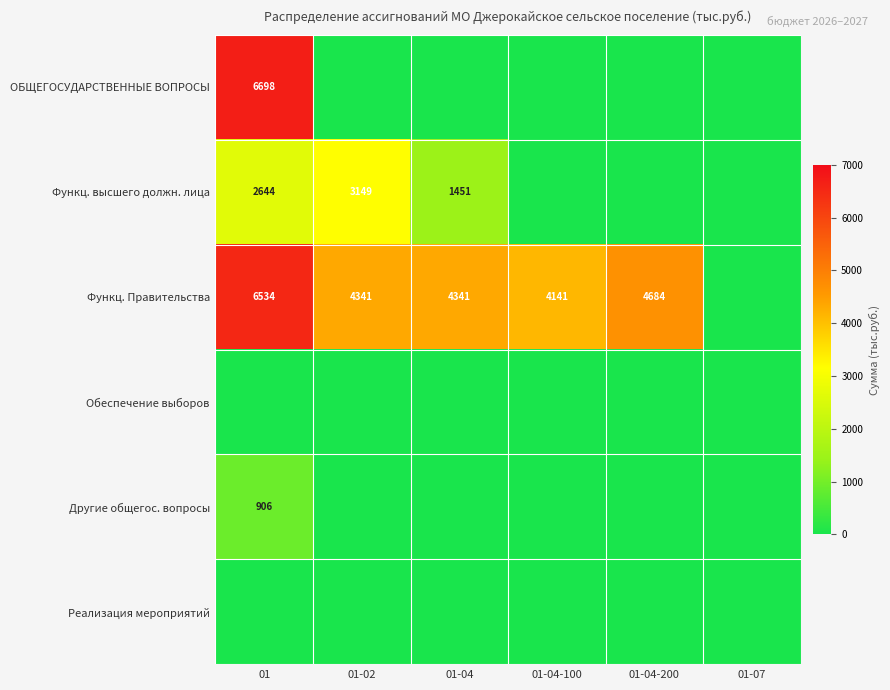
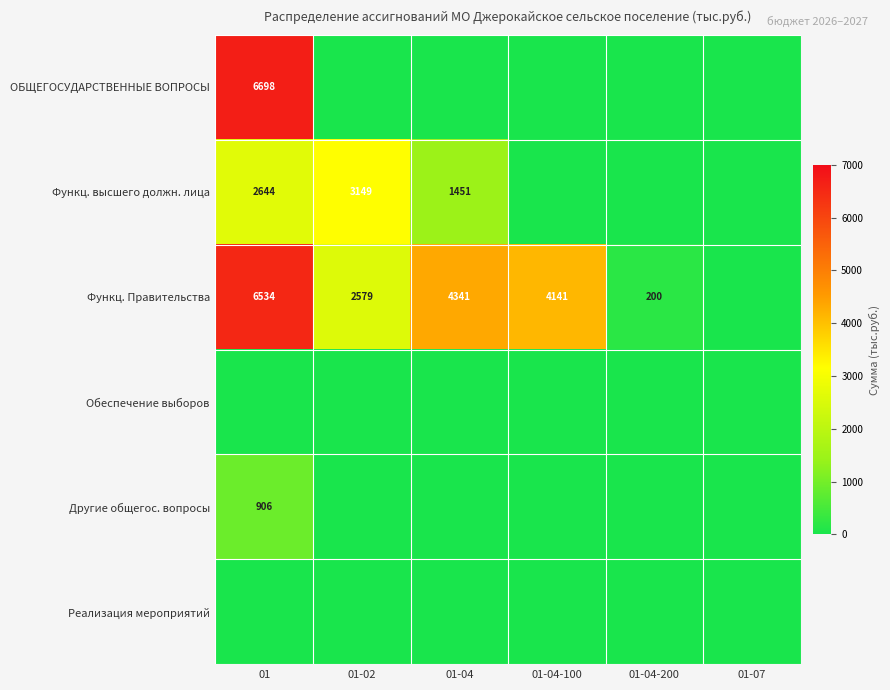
  {
    "ОБЩЕГОСУДАРСТВЕННЫЕ ВОПРОСЫ": {
      "01": 6698
    },
    "Функц. высшего должн. лица": {
      "01": 2644,
      "01-02": 3149,
      "01-04": 1451
    },
    "Функц. Правительства": {
      "01": 6534,
-     "01-02": 4341,
+     "01-02": 2579,
      "01-04": 4341,
      "01-04-100": 4141,
-     "01-04-200": 4684
+     "01-04-200": 200
    },
    "Другие общегос. вопросы": {
      "01": 906
    }
  }
